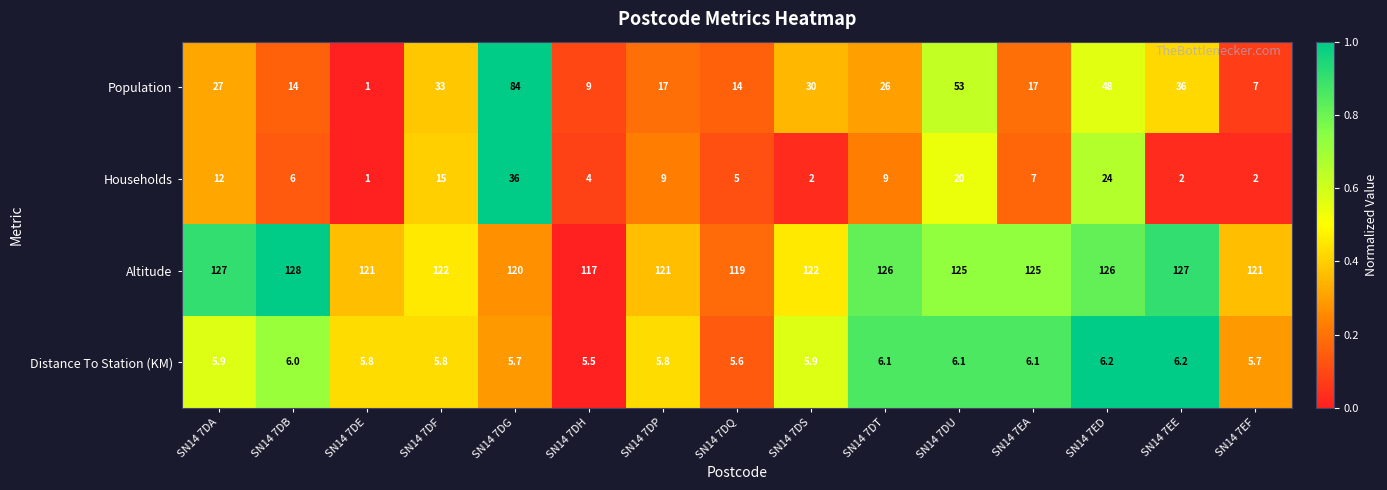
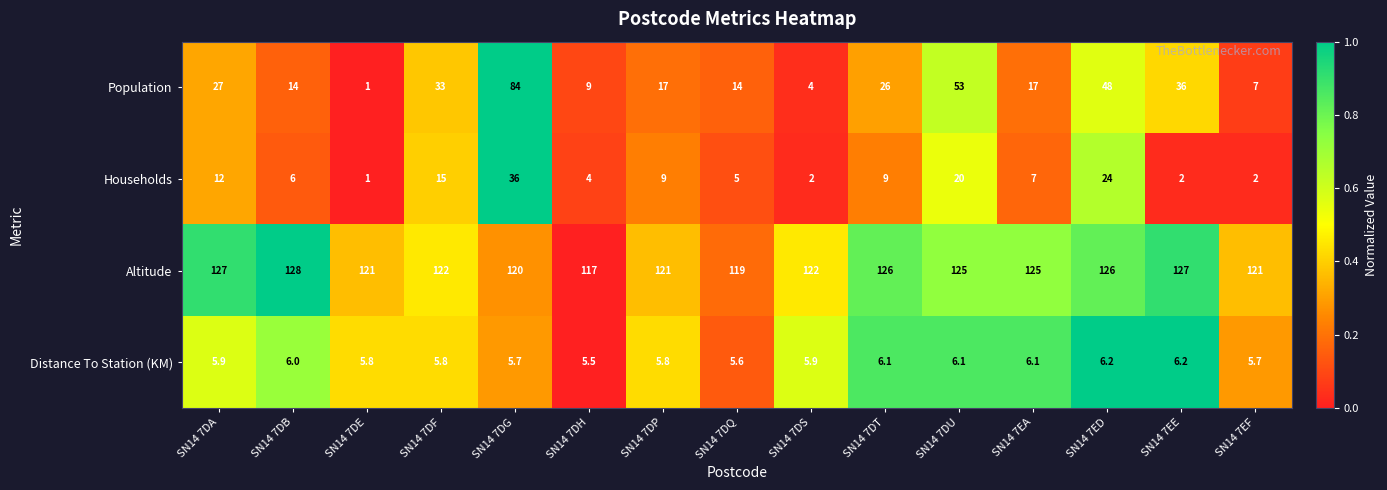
  {
    "Population": {
      "SN14 7DA": 27,
      "SN14 7DB": 14,
      "SN14 7DE": 1,
      "SN14 7DF": 33,
      "SN14 7DG": 84,
      "SN14 7DH": 9,
      "SN14 7DP": 17,
      "SN14 7DQ": 14,
-     "SN14 7DS": 30,
+     "SN14 7DS": 4,
      "SN14 7DT": 26,
      "SN14 7DU": 53,
      "SN14 7EA": 17,
      "SN14 7ED": 48,
      "SN14 7EE": 36
    },
    "Households": {
      "SN14 7DA": 12,
      "SN14 7DB": 6,
      "SN14 7DE": 1,
      "SN14 7DF": 15,
      "SN14 7DG": 36,
      "SN14 7DH": 4,
      "SN14 7DP": 9,
      "SN14 7DQ": 5,
      "SN14 7DS": 2,
      "SN14 7DT": 9,
      "SN14 7DU": 20,
      "SN14 7EA": 7,
      "SN14 7ED": 24,
      "SN14 7EE": 2,
      "SN14 7EF": 2
    },
    "Altitude": {
      "SN14 7DA": 127,
      "SN14 7DB": 128,
      "SN14 7DE": 121,
      "SN14 7DF": 122,
      "SN14 7DG": 120,
      "SN14 7DH": 117,
      "SN14 7DP": 121,
      "SN14 7DQ": 119,
      "SN14 7DS": 122,
      "SN14 7DT": 126,
      "SN14 7DU": 125,
      "SN14 7EA": 125,
      "SN14 7ED": 126,
      "SN14 7EE": 127,
      "SN14 7EF": 121
    },
    "Distance To Station (KM)": {
      "SN14 7DA": 5.9,
      "SN14 7DB": 6.0,
      "SN14 7DE": 5.8,
      "SN14 7DF": 5.8,
      "SN14 7DG": 5.7,
      "SN14 7DH": 5.5,
      "SN14 7DP": 5.8,
      "SN14 7DQ": 5.6,
      "SN14 7DS": 5.9,
      "SN14 7DT": 6.1,
      "SN14 7DU": 6.1,
      "SN14 7EA": 6.1,
      "SN14 7ED": 6.2,
      "SN14 7EE": 6.2,
      "SN14 7EF": 5.7
    }
  }
